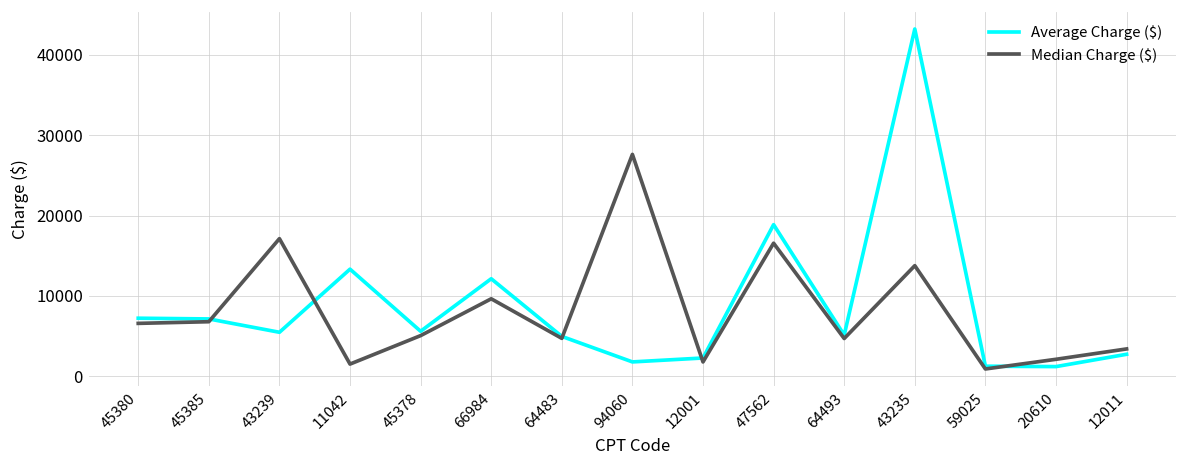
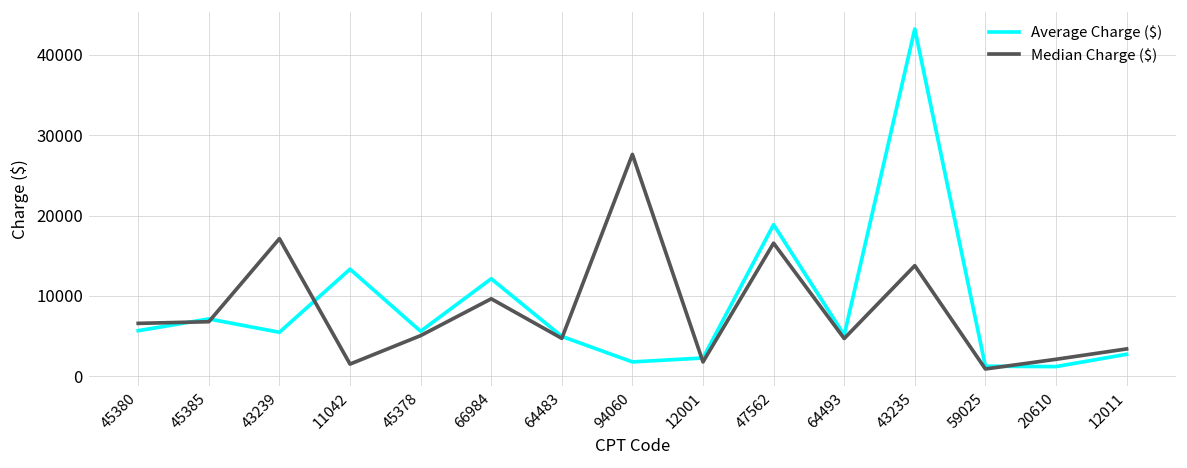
  {
    "Average Charge ($)": {
-     "45380": 7000,
+     "45380": 6000,
      "43239": 5000,
      "11042": 13000,
      "45378": 6000,
      "66984": 12000,
      "94060": 2000,
      "12001": 2000,
      "47562": 19000,
      "64493": 5000,
      "43235": 43000,
      "20610": 1000,
      "12011": 3000
    },
    "Median Charge ($)": {
      "45380": 7000,
      "43239": 17000,
      "11042": 1000,
      "45378": 5000,
      "66984": 10000,
      "94060": 28000,
      "12001": 2000,
      "47562": 17000,
      "64493": 5000,
      "43235": 14000,
      "20610": 2000,
      "12011": 3000
    }
  }
